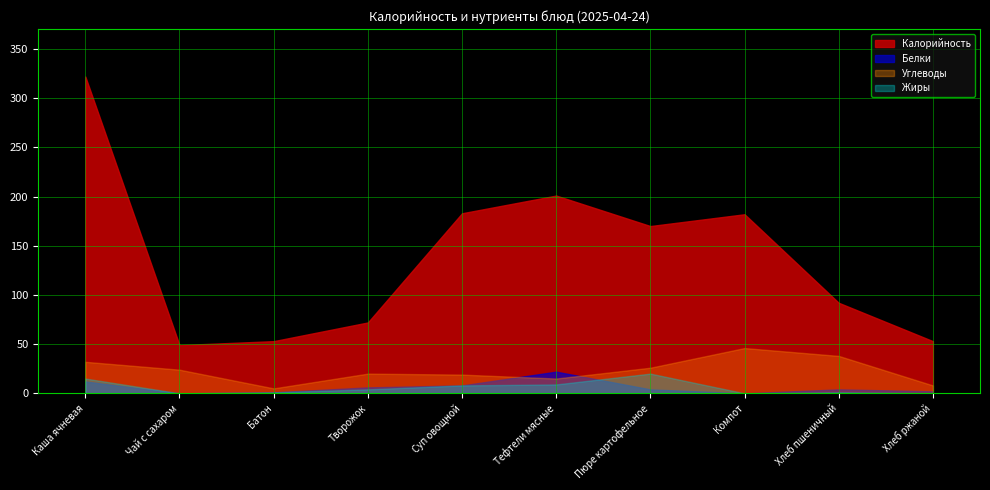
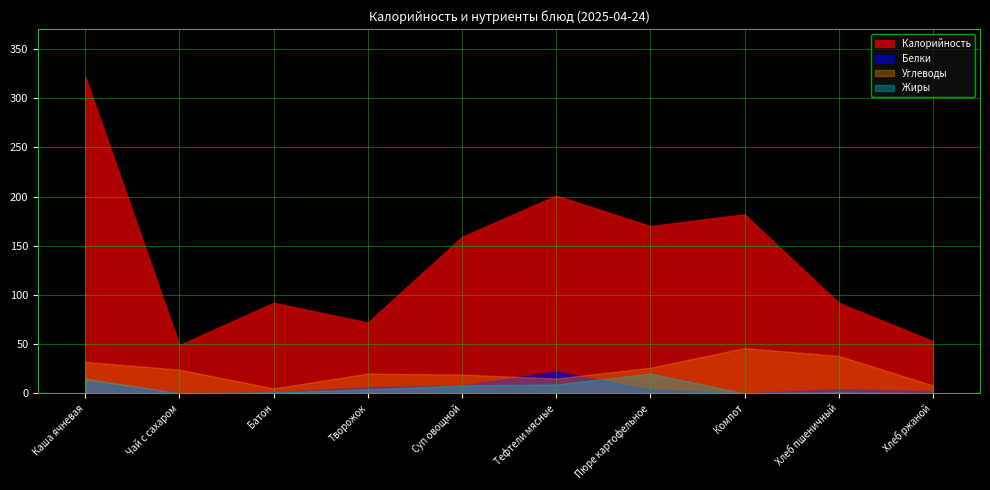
  {
    "Калорийность": {
      "Каша ячневая": 320,
      "Чай с сахаром": 50,
-     "Батон": 50,
+     "Батон": 90,
      "Творожок": 70,
-     "Суп овощной": 180,
+     "Суп овощной": 160,
      "Тефтели мясные": 200,
      "Пюре картофельное": 170,
      "Компот": 180,
      "Хлеб пшеничный": 90,
      "Хлеб ржаной": 50
    },
    "Белки": {
      "Каша ячневая": 10,
      "Тефтели мясные": 20,
      "Пюре картофельное": 0,
      "Хлеб пшеничный": 0
    },
    "Углеводы": {
      "Каша ячневая": 30,
      "Чай с сахаром": 20,
      "Батон": 10,
      "Творожок": 20,
      "Суп овощной": 20,
      "Тефтели мясные": 20,
      "Пюре картофельное": 30,
      "Компот": 50,
      "Хлеб пшеничный": 40,
      "Хлеб ржаной": 10
    },
    "Жиры": {
      "Каша ячневая": 20,
      "Тефтели мясные": 10,
      "Пюре картофельное": 20
    }
  }
